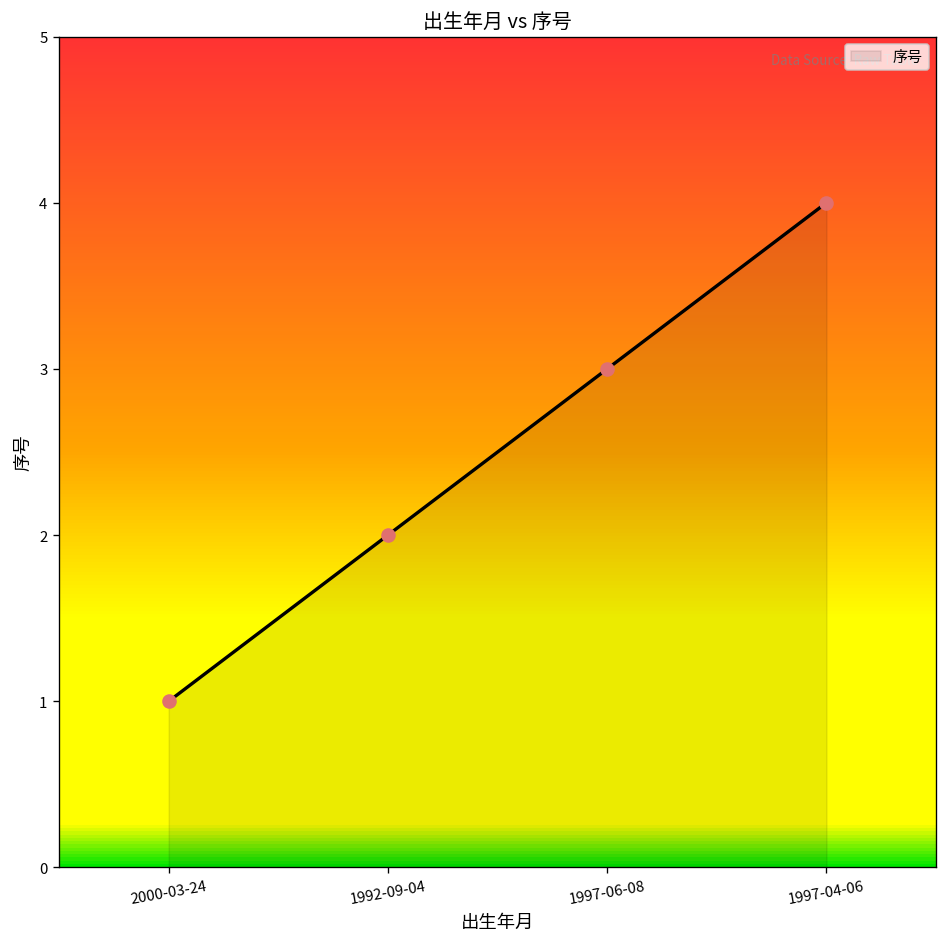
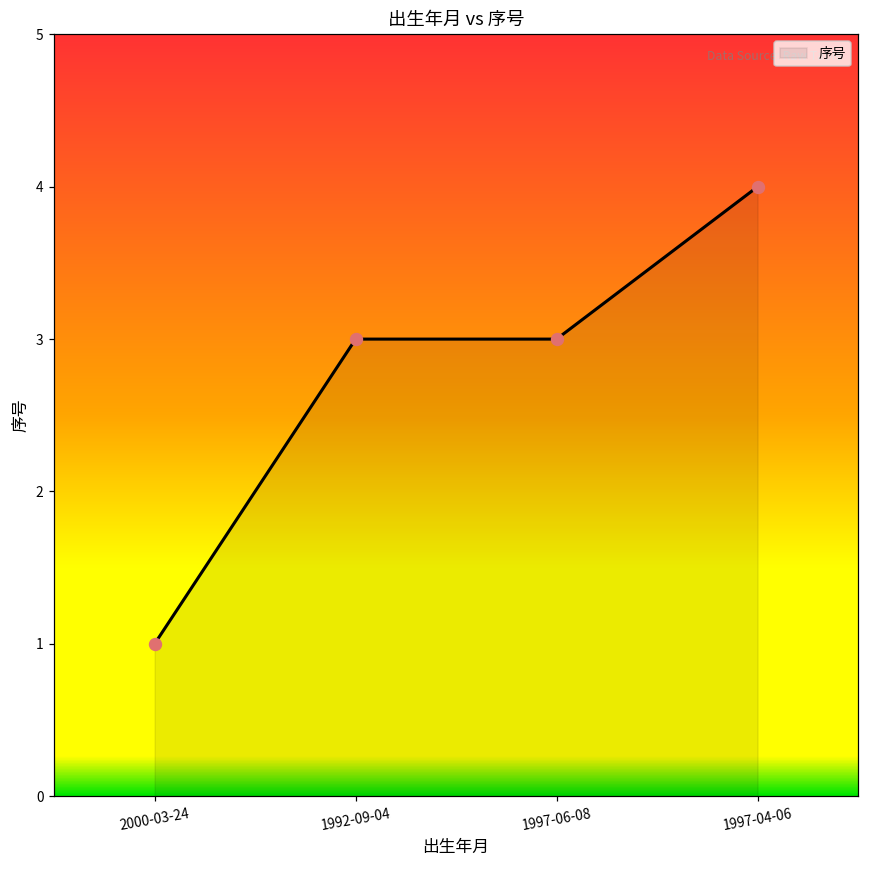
  {
    "2000-03-24": 1,
-   "1992-09-04": 2,
+   "1992-09-04": 3,
    "1997-06-08": 3,
    "1997-04-06": 4
  }
